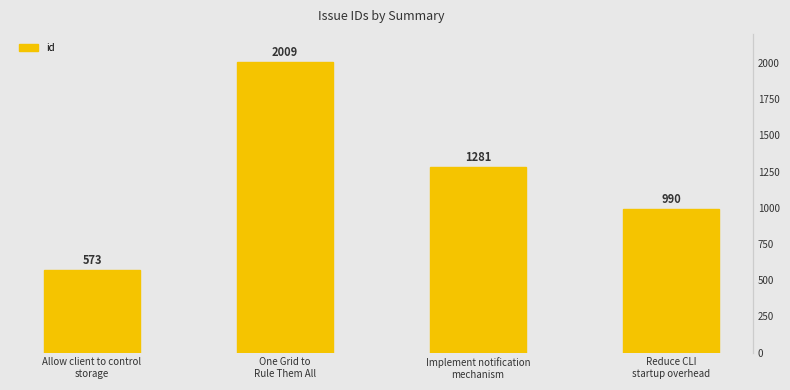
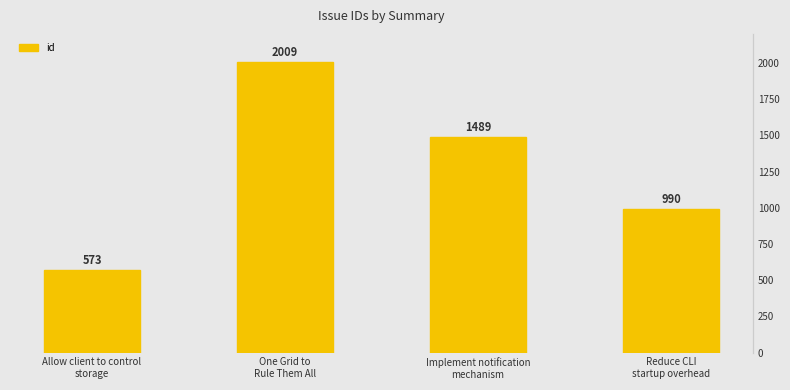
  {
    "Allow client to control storage": 573,
    "One Grid to Rule Them All": 2009,
-   "Implement notification mechanism": 1281,
+   "Implement notification mechanism": 1489,
    "Reduce CLI startup overhead": 990
  }
